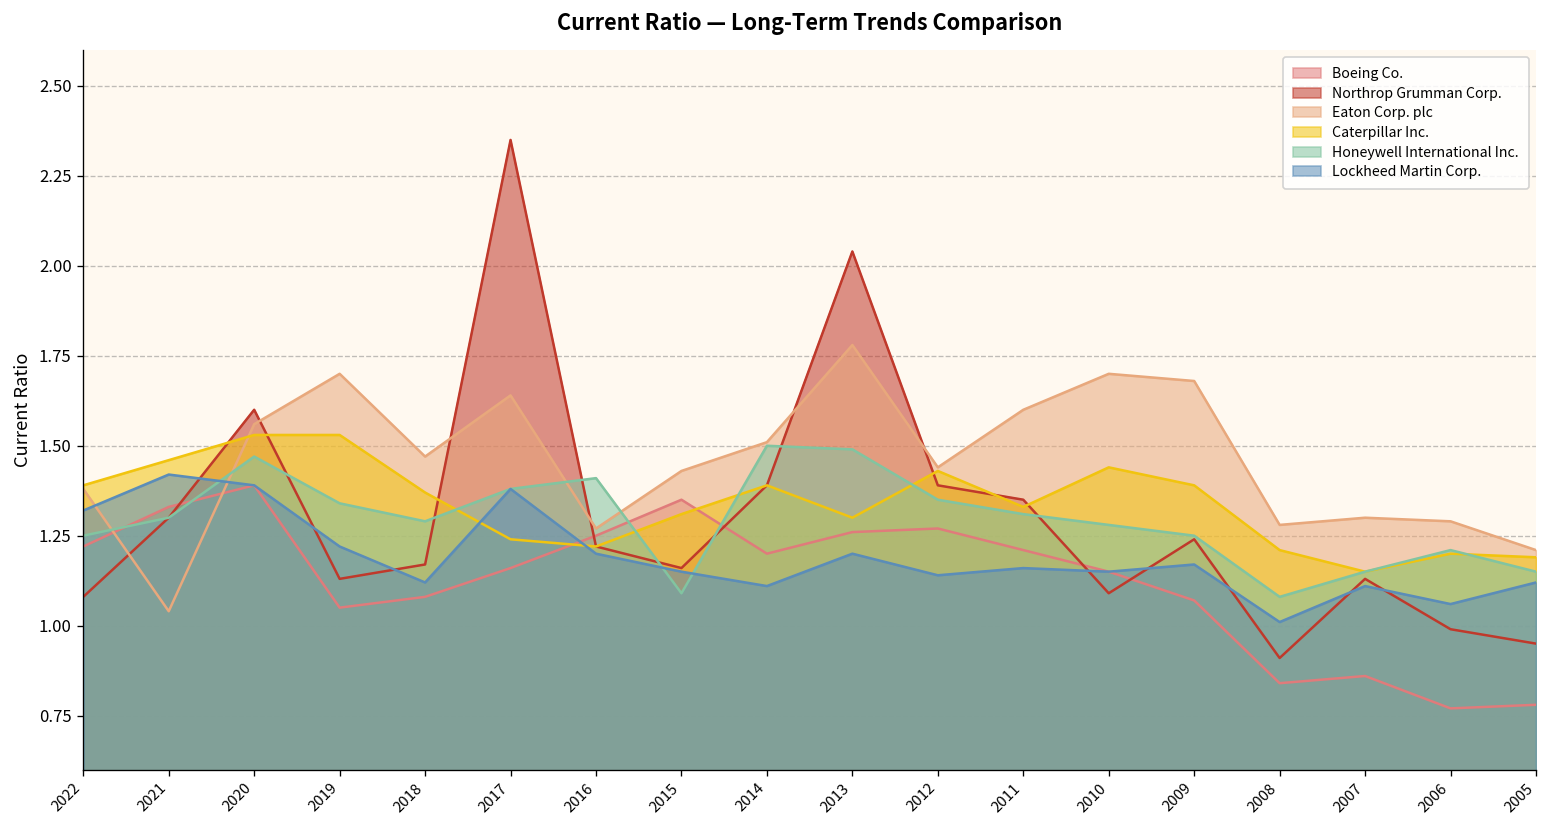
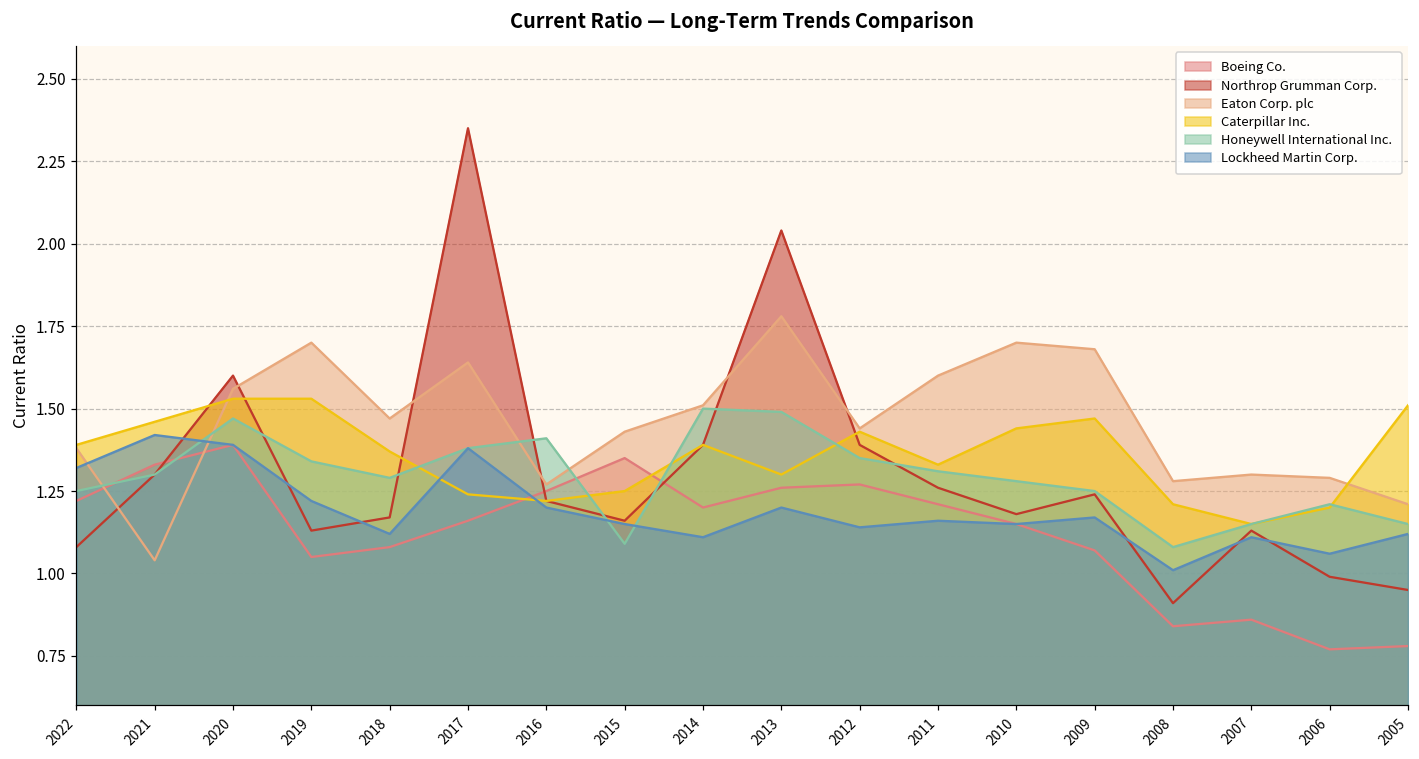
  {
    "Northrop Grumman Corp.": {
      "2022": 1.08,
      "2020": 1.60,
      "2019": 1.13,
      "2018": 1.17,
      "2017": 2.35,
      "2015": 1.16,
      "2013": 2.04,
      "2012": 1.39,
-     "2011": 1.35,
-     "2010": 1.09,
+     "2011": 1.26,
+     "2010": 1.18,
      "2009": 1.24,
      "2008": 0.91,
      "2007": 1.13,
      "2006": 0.99,
      "2005": 0.95
    },
    "Caterpillar Inc.": {
      "2022": 1.39,
      "2021": 1.46,
      "2020": 1.53,
      "2019": 1.53,
      "2018": 1.37,
      "2017": 1.24,
-     "2015": 1.31,
+     "2015": 1.25,
      "2013": 1.30,
      "2012": 1.43,
      "2011": 1.33,
      "2010": 1.44,
-     "2009": 1.39,
+     "2009": 1.47,
      "2008": 1.21,
      "2006": 1.20,
-     "2005": 1.19
+     "2005": 1.51
    }
  }
